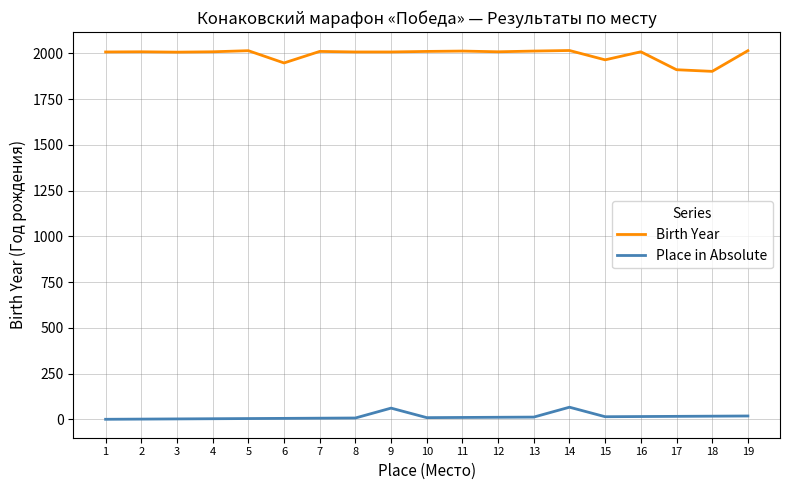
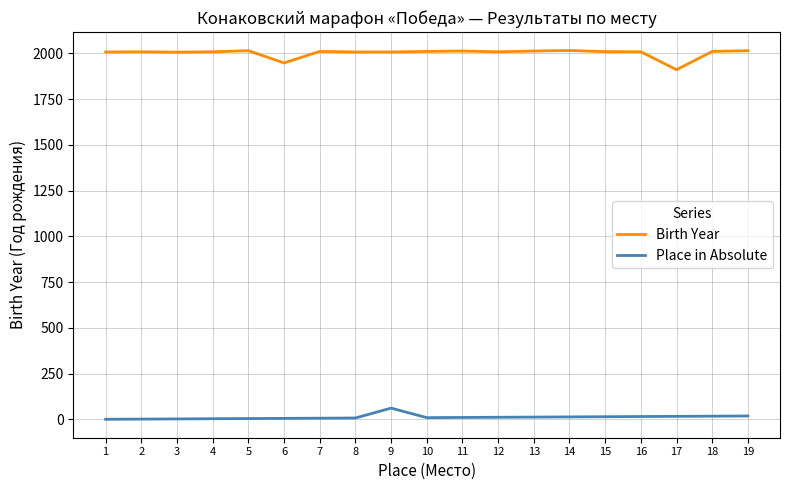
  {
    "Birth Year": {
      "1": 2010,
      "2": 2010,
      "3": 2010,
      "4": 2010,
      "5": 2020,
      "6": 1950,
      "7": 2010,
      "8": 2010,
      "9": 2010,
      "10": 2010,
      "11": 2010,
      "12": 2010,
      "13": 2010,
      "14": 2020,
-     "15": 1970,
+     "15": 2010,
      "16": 2010,
      "17": 1910,
-     "18": 1900,
+     "18": 2010,
      "19": 2020
    },
    "Place in Absolute": {
      "1": 0,
      "2": 0,
      "3": 0,
      "4": 0,
      "5": 10,
      "6": 10,
      "7": 10,
      "8": 10,
      "9": 60,
      "10": 10,
      "11": 10,
      "12": 10,
      "13": 10,
-     "14": 70,
+     "14": 10,
      "15": 20,
      "16": 20,
      "17": 20,
      "18": 20,
      "19": 20
    }
  }
